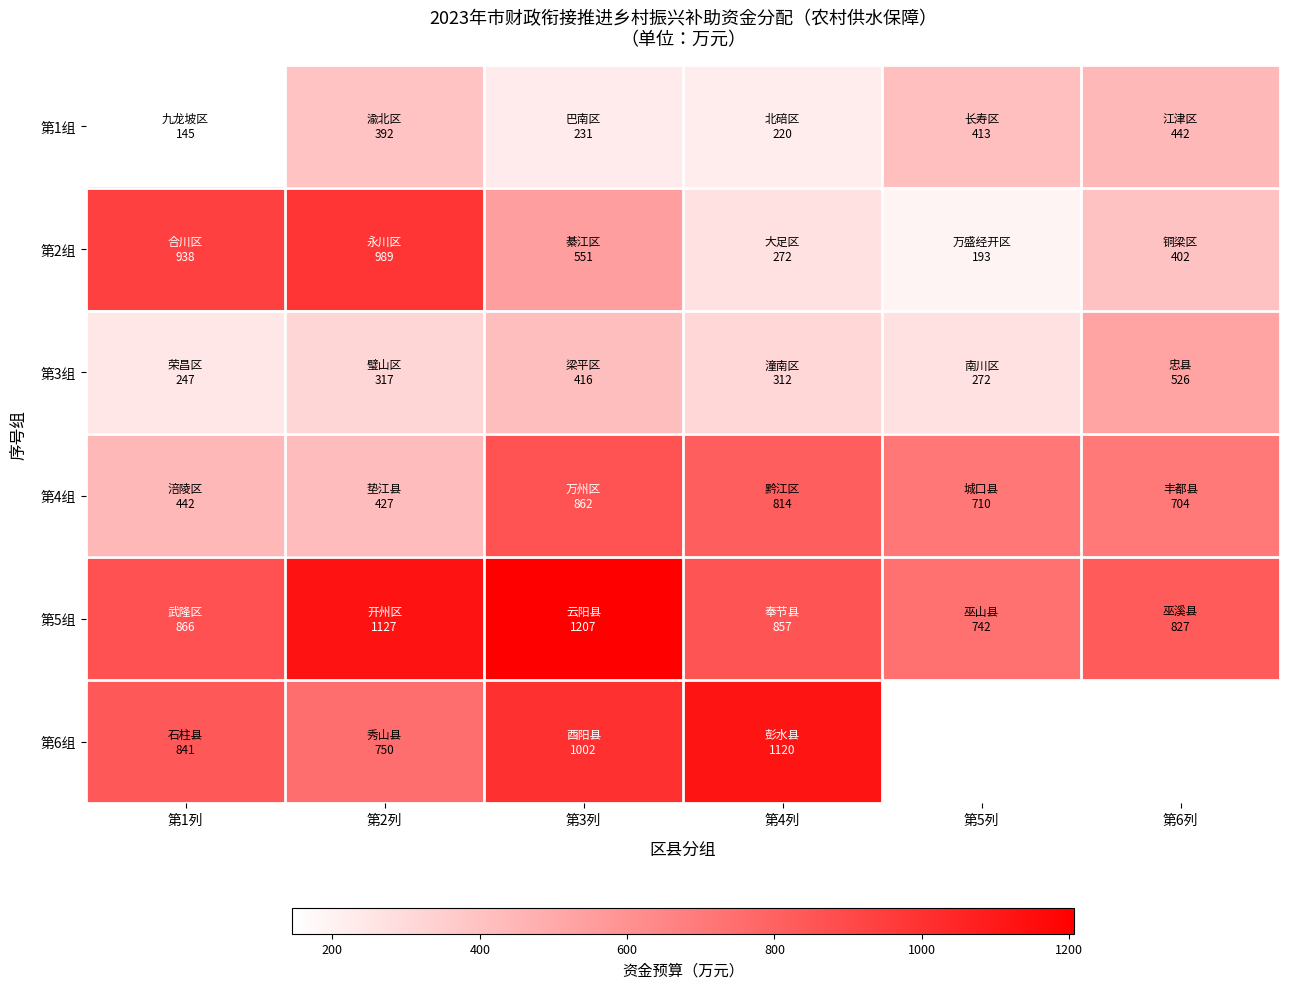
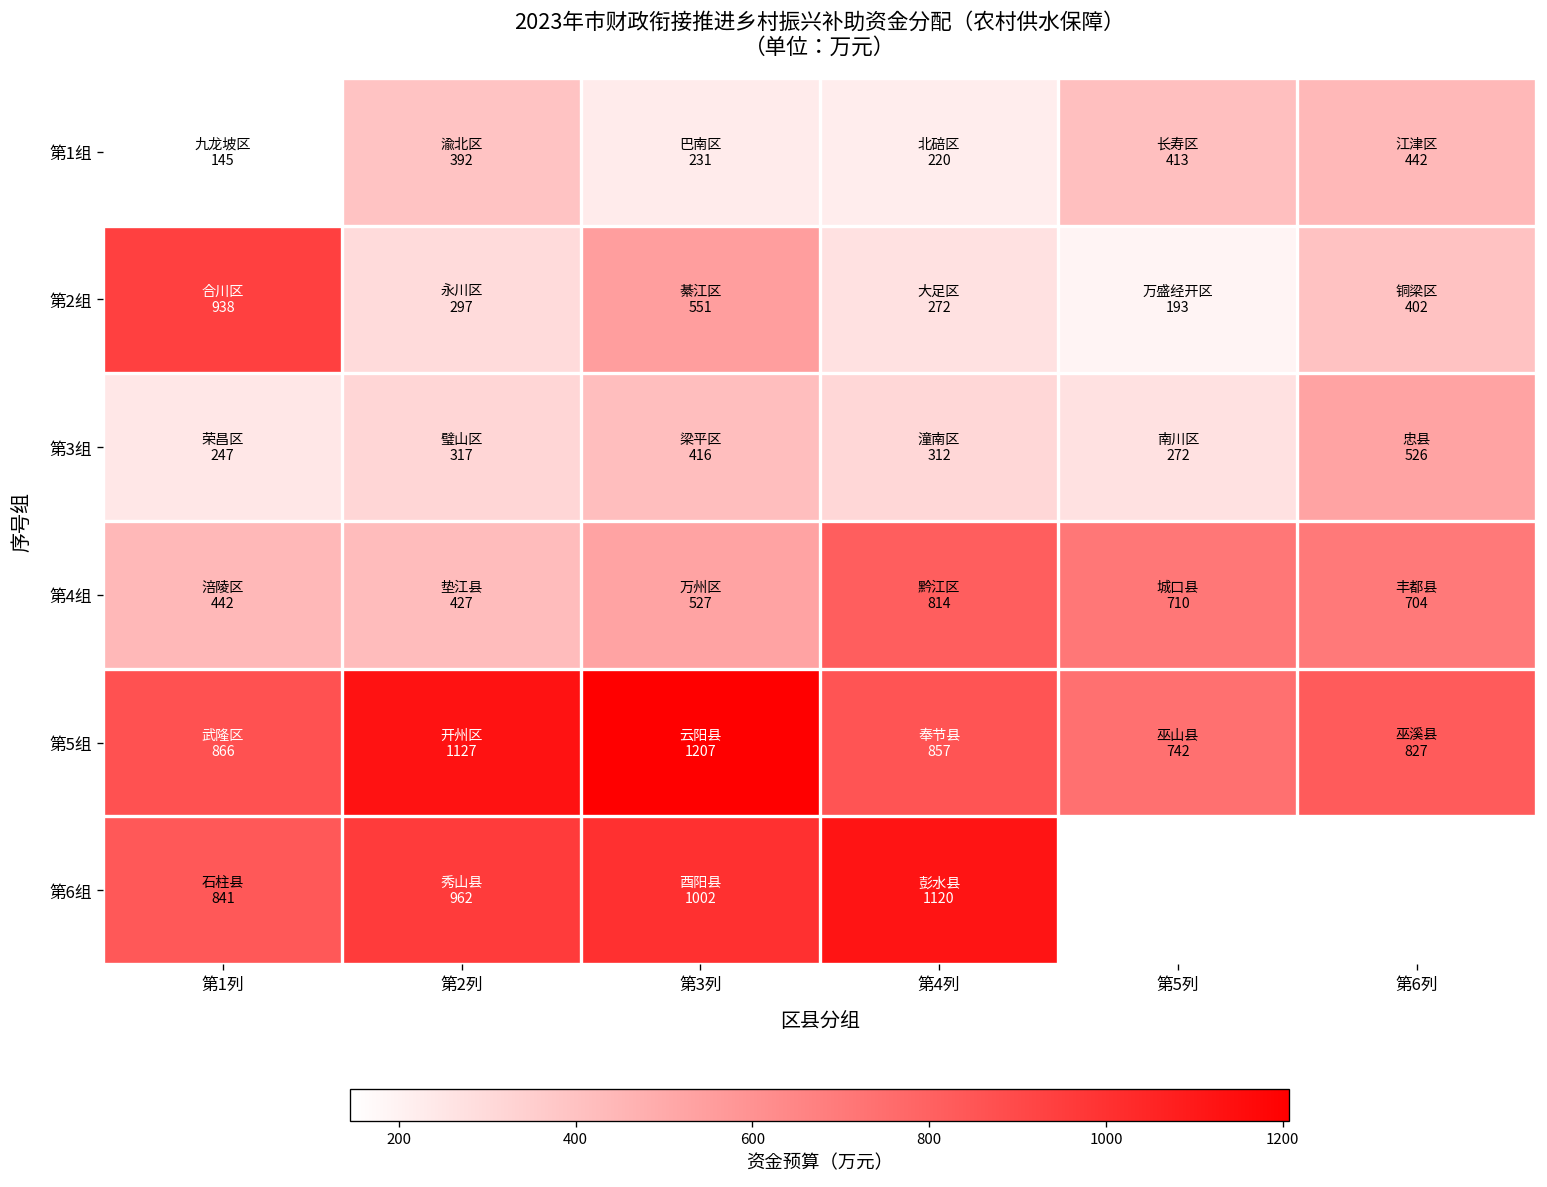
  {
    "第1组": {
      "第1列": 145,
      "第2列": 392,
      "第3列": 231,
      "第4列": 220,
      "第5列": 413,
      "第6列": 442
    },
    "第2组": {
      "第1列": 938,
-     "第2列": 989,
+     "第2列": 297,
      "第3列": 551,
      "第4列": 272,
      "第5列": 193,
      "第6列": 402
    },
    "第3组": {
      "第1列": 247,
      "第2列": 317,
      "第3列": 416,
      "第4列": 312,
      "第5列": 272,
      "第6列": 526
    },
    "第4组": {
      "第1列": 442,
      "第2列": 427,
-     "第3列": 862,
+     "第3列": 527,
      "第4列": 814,
      "第5列": 710,
      "第6列": 704
    },
    "第5组": {
      "第1列": 866,
      "第2列": 1127,
      "第3列": 1207,
      "第4列": 857,
      "第5列": 742,
      "第6列": 827
    },
    "第6组": {
      "第1列": 841,
-     "第2列": 750,
+     "第2列": 962,
      "第3列": 1002,
      "第4列": 1120
    }
  }
